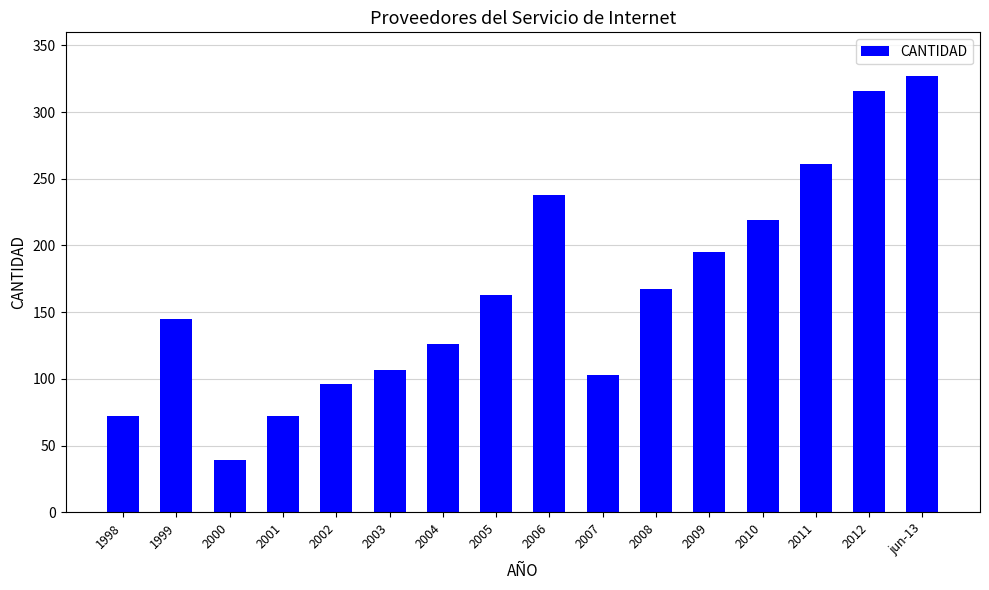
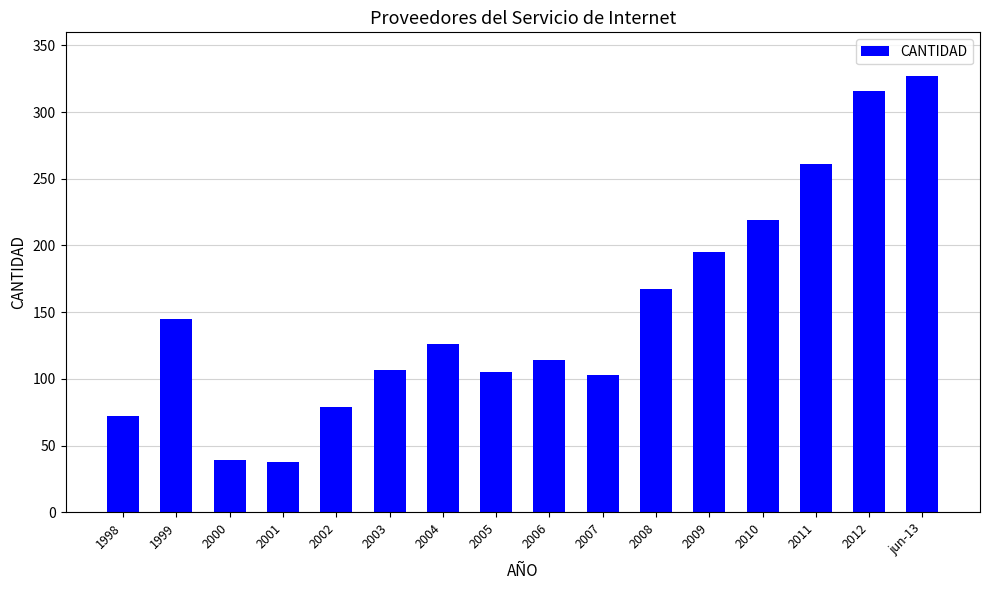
  {
    "1998": 72,
    "1999": 145,
    "2000": 39,
-   "2001": 72,
-   "2002": 96,
+   "2001": 38,
+   "2002": 79,
    "2003": 107,
    "2004": 126,
-   "2005": 163,
-   "2006": 238,
+   "2005": 105,
+   "2006": 114,
    "2007": 103,
    "2008": 167,
    "2009": 195,
    "2010": 219,
    "2011": 261,
    "2012": 316,
    "jun-13": 327
  }
